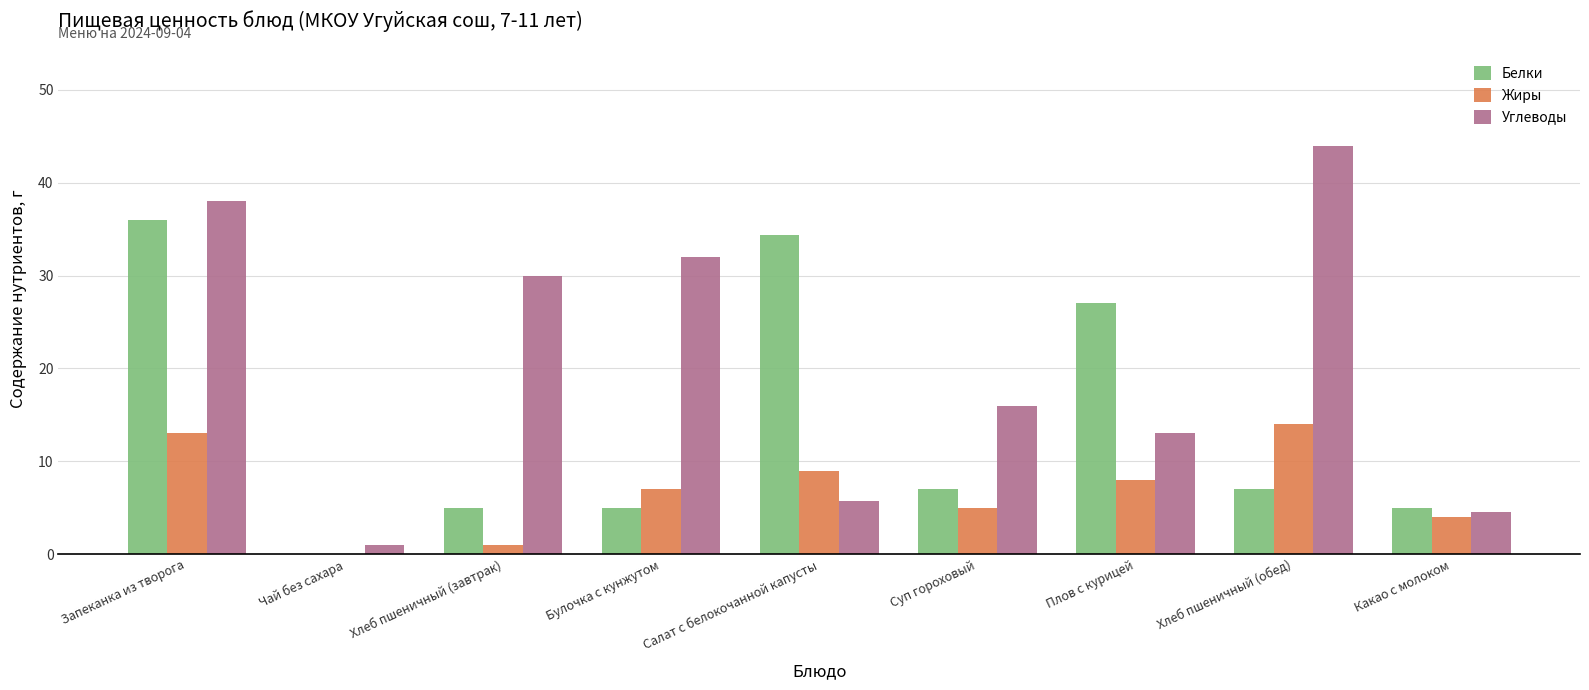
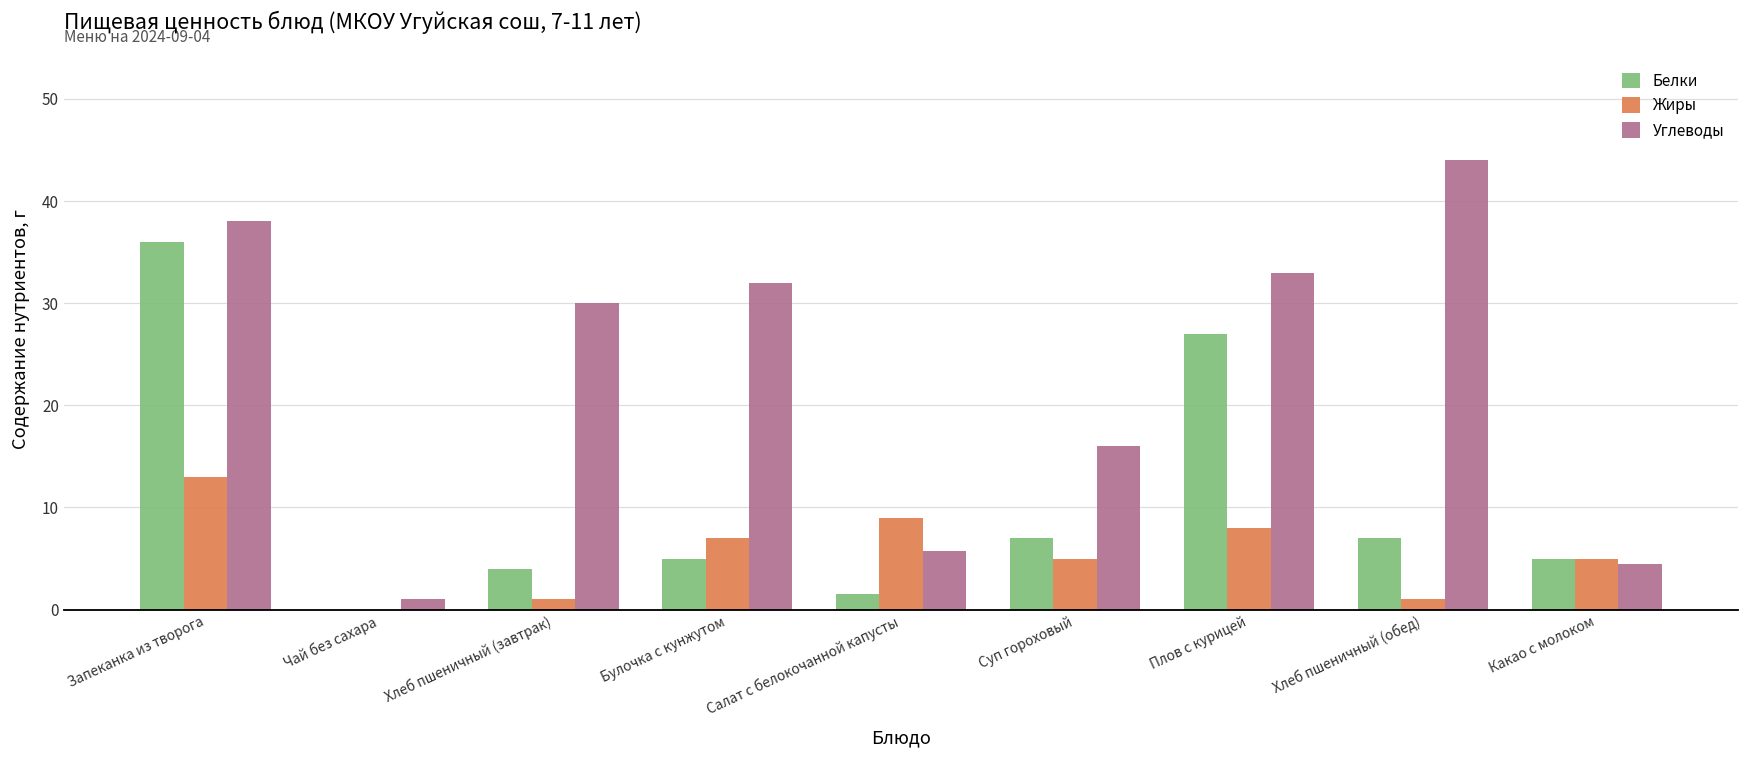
  {
    "Белки": {
      "Запеканка из творога": 36,
      "Чай без сахара": 0,
-     "Хлеб пшеничный (завтрак)": 5,
+     "Хлеб пшеничный (завтрак)": 4,
      "Булочка с кунжутом": 5,
-     "Салат с белокочанной капусты": 34,
+     "Салат с белокочанной капусты": 2,
      "Суп гороховый": 7,
      "Плов с курицей": 27,
      "Хлеб пшеничный (обед)": 7,
      "Какао с молоком": 5
    },
    "Жиры": {
      "Запеканка из творога": 13,
      "Чай без сахара": 0,
      "Хлеб пшеничный (завтрак)": 1,
      "Булочка с кунжутом": 7,
      "Салат с белокочанной капусты": 9,
      "Суп гороховый": 5,
      "Плов с курицей": 8,
-     "Хлеб пшеничный (обед)": 14,
-     "Какао с молоком": 4
+     "Хлеб пшеничный (обед)": 1,
+     "Какао с молоком": 5
    },
    "Углеводы": {
      "Запеканка из творога": 38,
      "Чай без сахара": 1,
      "Хлеб пшеничный (завтрак)": 30,
      "Булочка с кунжутом": 32,
      "Салат с белокочанной капусты": 6,
      "Суп гороховый": 16,
-     "Плов с курицей": 13,
+     "Плов с курицей": 33,
      "Хлеб пшеничный (обед)": 44,
      "Какао с молоком": 5
    }
  }
